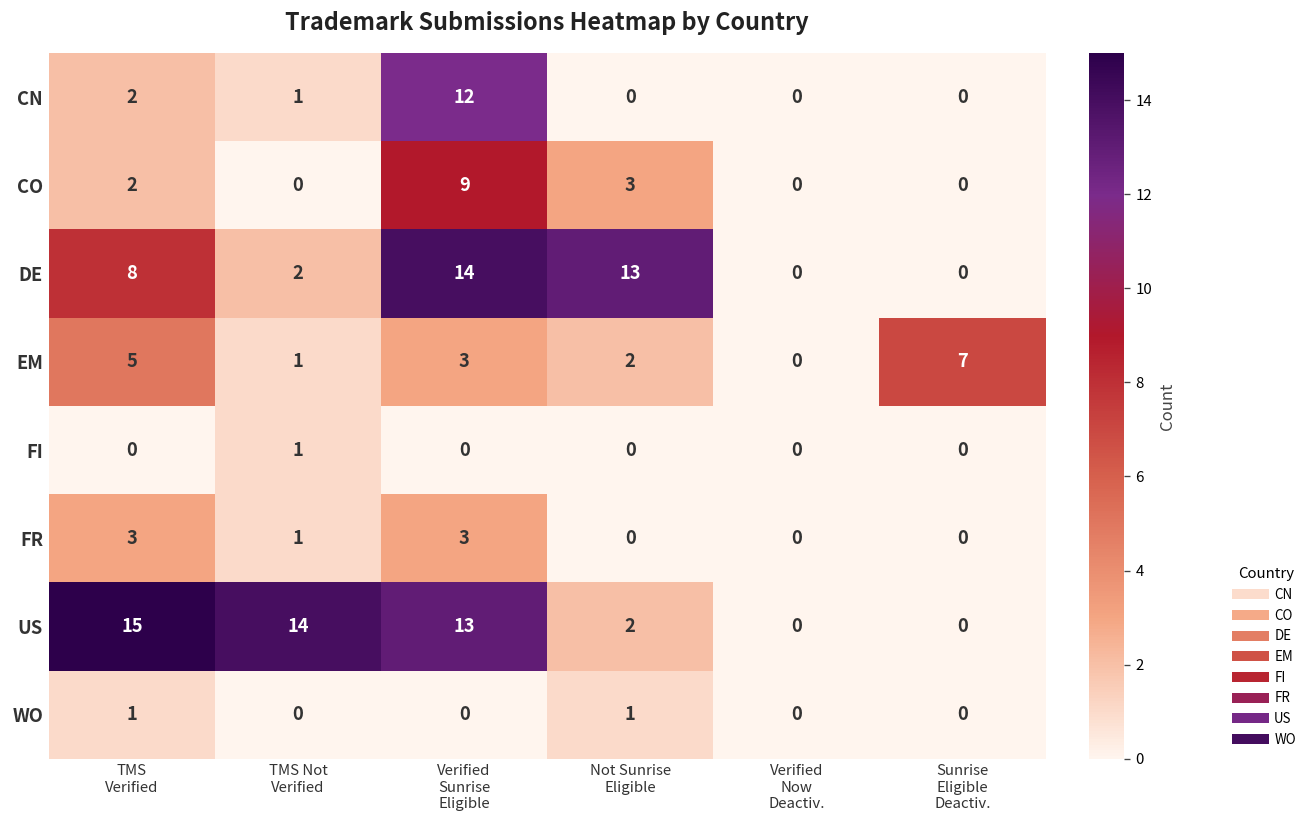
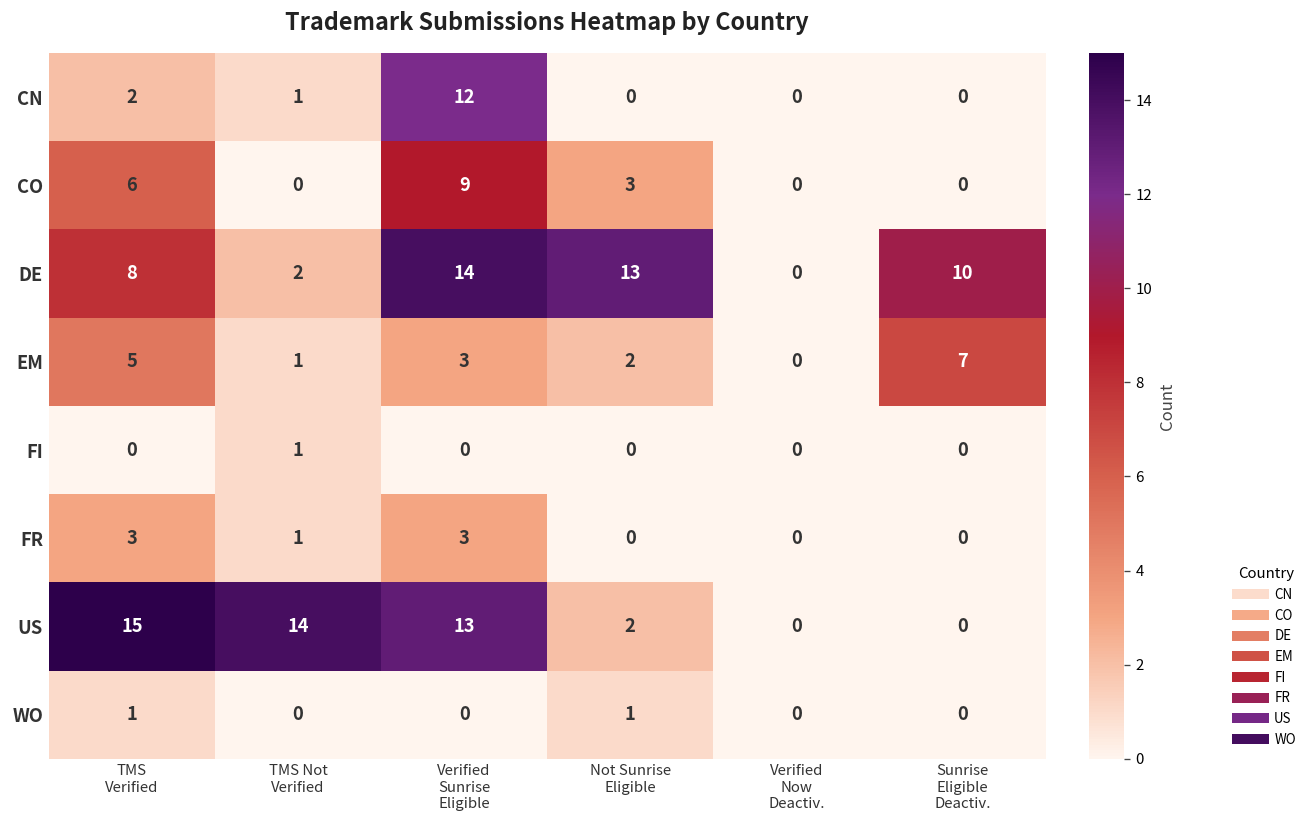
  {
    "CN": {
      "TMS Verified": 2,
      "TMS Not Verified": 1,
      "Verified Sunrise Eligible": 12,
      "Not Sunrise Eligible": 0,
      "Verified Now Deactiv.": 0,
      "Sunrise Eligible Deactiv.": 0
    },
    "CO": {
-     "TMS Verified": 2,
+     "TMS Verified": 6,
      "TMS Not Verified": 0,
      "Verified Sunrise Eligible": 9,
      "Not Sunrise Eligible": 3,
      "Verified Now Deactiv.": 0,
      "Sunrise Eligible Deactiv.": 0
    },
    "DE": {
      "TMS Verified": 8,
      "TMS Not Verified": 2,
      "Verified Sunrise Eligible": 14,
      "Not Sunrise Eligible": 13,
      "Verified Now Deactiv.": 0,
-     "Sunrise Eligible Deactiv.": 0
+     "Sunrise Eligible Deactiv.": 10
    },
    "EM": {
      "TMS Verified": 5,
      "TMS Not Verified": 1,
      "Verified Sunrise Eligible": 3,
      "Not Sunrise Eligible": 2,
      "Verified Now Deactiv.": 0,
      "Sunrise Eligible Deactiv.": 7
    },
    "FI": {
      "TMS Verified": 0,
      "TMS Not Verified": 1,
      "Verified Sunrise Eligible": 0,
      "Not Sunrise Eligible": 0,
      "Verified Now Deactiv.": 0,
      "Sunrise Eligible Deactiv.": 0
    },
    "FR": {
      "TMS Verified": 3,
      "TMS Not Verified": 1,
      "Verified Sunrise Eligible": 3,
      "Not Sunrise Eligible": 0,
      "Verified Now Deactiv.": 0,
      "Sunrise Eligible Deactiv.": 0
    },
    "US": {
      "TMS Verified": 15,
      "TMS Not Verified": 14,
      "Verified Sunrise Eligible": 13,
      "Not Sunrise Eligible": 2,
      "Verified Now Deactiv.": 0,
      "Sunrise Eligible Deactiv.": 0
    },
    "WO": {
      "TMS Verified": 1,
      "TMS Not Verified": 0,
      "Verified Sunrise Eligible": 0,
      "Not Sunrise Eligible": 1,
      "Verified Now Deactiv.": 0,
      "Sunrise Eligible Deactiv.": 0
    }
  }
